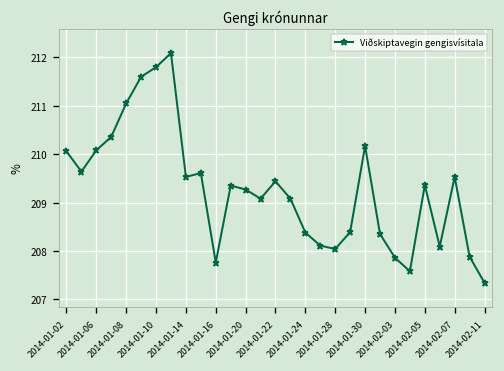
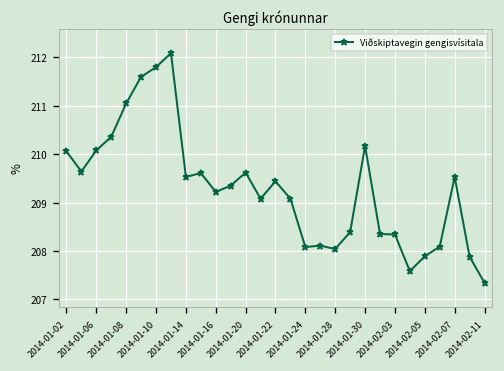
  {
    "2014-01-02": 210.1,
    "2014-01-06": 210.1,
    "2014-01-08": 211.1,
    "2014-01-10": 211.8,
    "2014-01-14": 209.5,
-   "2014-01-16": 207.8,
-   "2014-01-20": 209.3,
+   "2014-01-16": 209.2,
+   "2014-01-20": 209.6,
    "2014-01-22": 209.4,
-   "2014-01-24": 208.4,
+   "2014-01-24": 208.1,
    "2014-01-28": 208.0,
    "2014-01-30": 210.2,
-   "2014-02-03": 207.9,
-   "2014-02-05": 209.4,
+   "2014-02-03": 208.3,
+   "2014-02-05": 207.9,
    "2014-02-07": 209.5,
    "2014-02-11": 207.3
  }
